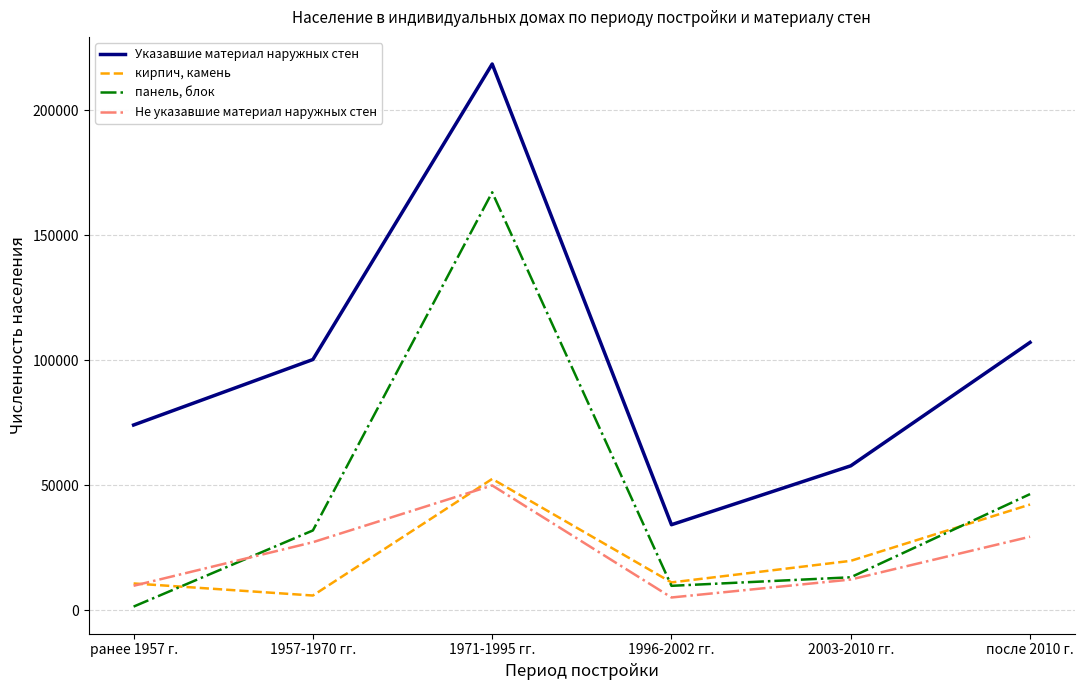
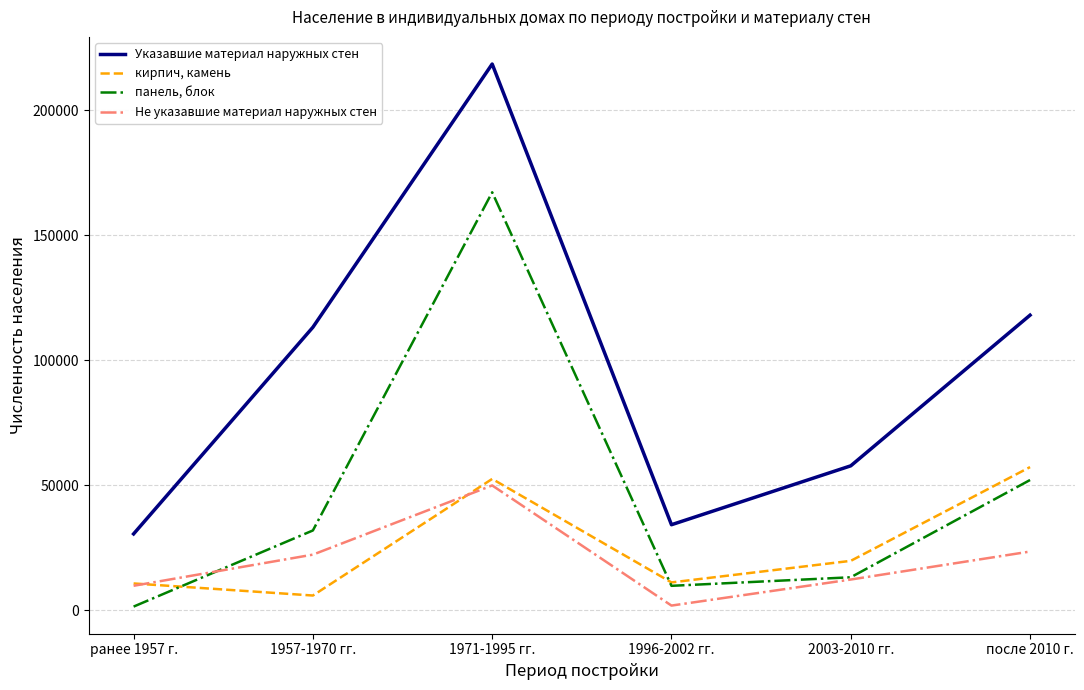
  {
    "Указавшие материал наружных стен": {
-     "ранее 1957 г.": 74000,
-     "1957-1970 гг.": 100000,
+     "ранее 1957 г.": 31000,
+     "1957-1970 гг.": 113000,
      "1971-1995 гг.": 219000,
      "1996-2002 гг.": 34000,
      "2003-2010 гг.": 58000,
-     "после 2010 г.": 107000
+     "после 2010 г.": 118000
    },
    "кирпич, камень": {
      "1957-1970 гг.": 6000,
      "1971-1995 гг.": 53000,
      "1996-2002 гг.": 11000,
      "2003-2010 гг.": 20000,
-     "после 2010 г.": 42000
+     "после 2010 г.": 57000
    },
    "панель, блок": {
      "ранее 1957 г.": 1000,
      "1957-1970 гг.": 32000,
      "1971-1995 гг.": 167000,
      "1996-2002 гг.": 10000,
-     "после 2010 г.": 46000
+     "после 2010 г.": 52000
    },
    "Не указавшие материал наружных стен": {
-     "1957-1970 гг.": 27000,
+     "1957-1970 гг.": 22000,
      "1971-1995 гг.": 50000,
-     "1996-2002 гг.": 5000,
-     "после 2010 г.": 29000
+     "1996-2002 гг.": 2000,
+     "после 2010 г.": 23000
    }
  }
